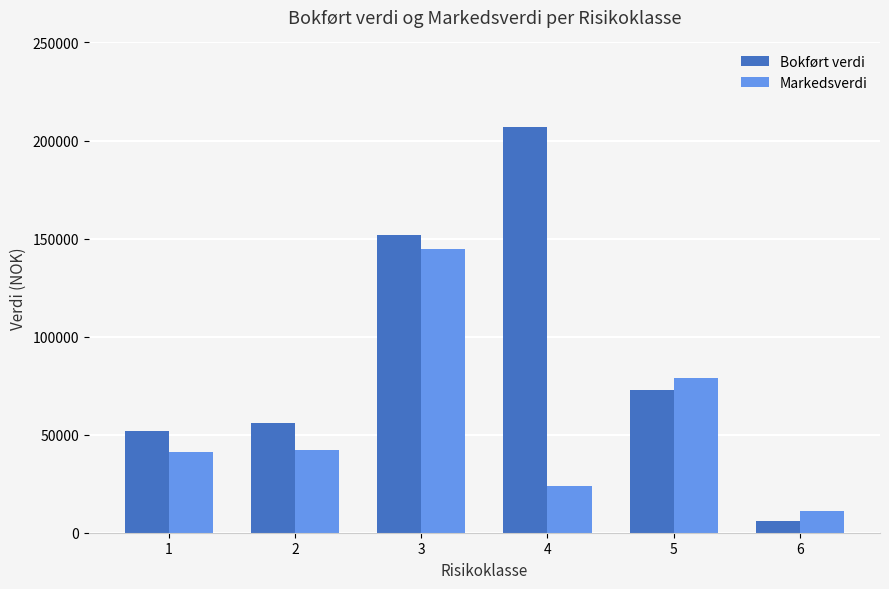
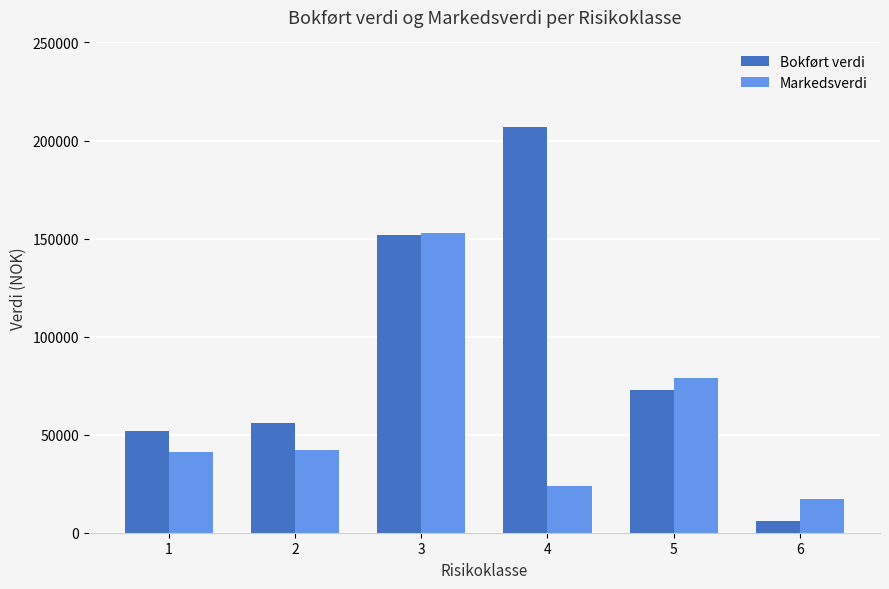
  {
    "Bokført verdi": {
      "1": 52000,
      "2": 56000,
      "3": 152000,
      "4": 207000,
      "5": 73000,
      "6": 6000
    },
    "Markedsverdi": {
      "1": 41000,
      "2": 42000,
-     "3": 145000,
+     "3": 153000,
      "4": 24000,
      "5": 79000,
-     "6": 11000
+     "6": 17000
    }
  }
